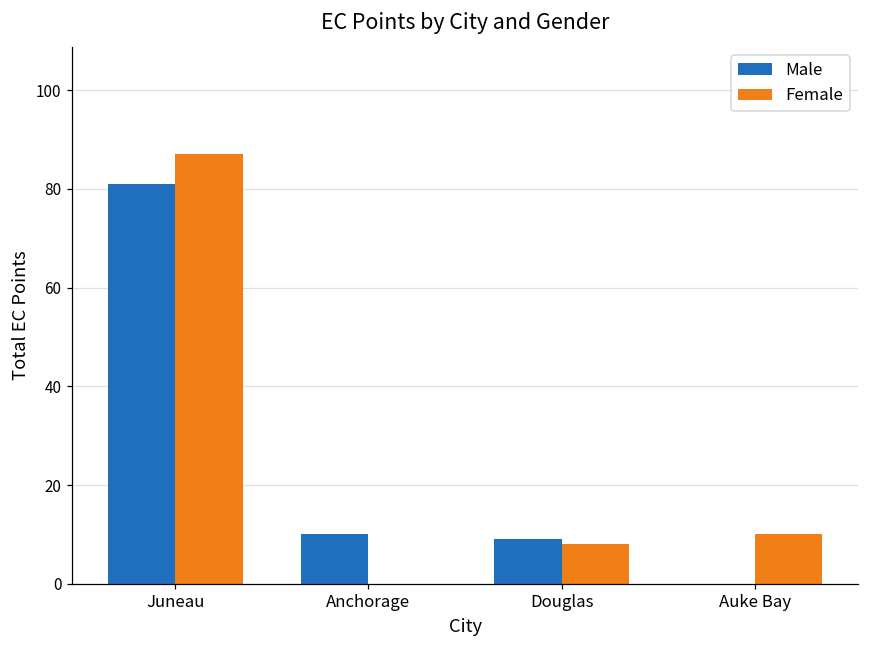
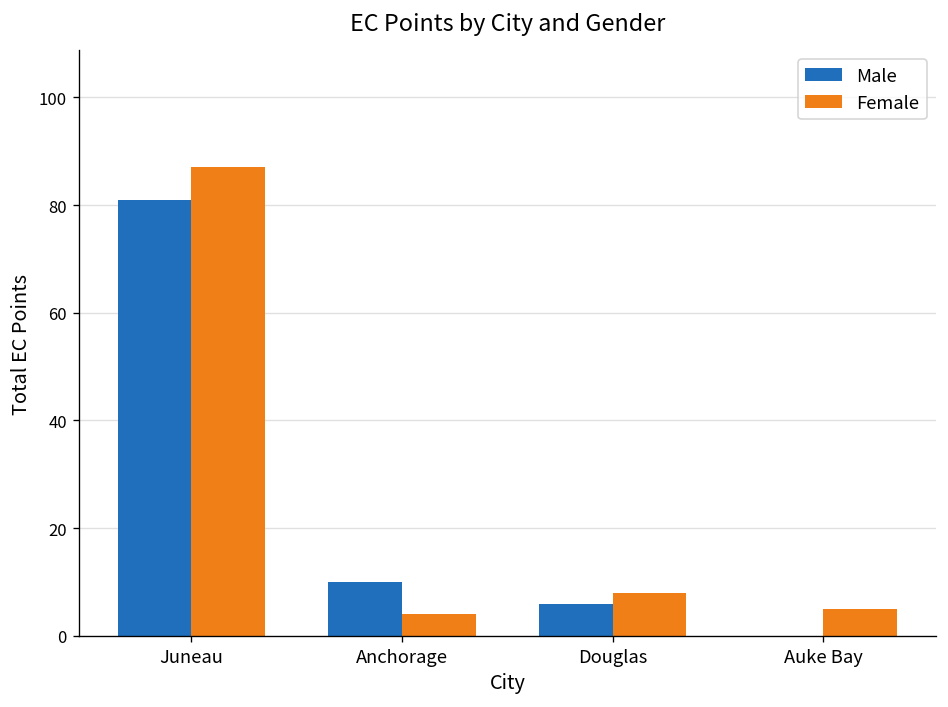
  {
    "Male": {
      "Juneau": 81,
      "Anchorage": 10,
-     "Douglas": 9,
+     "Douglas": 6,
      "Auke Bay": 0
    },
    "Female": {
      "Juneau": 87,
-     "Anchorage": 0,
+     "Anchorage": 4,
      "Douglas": 8,
-     "Auke Bay": 10
+     "Auke Bay": 5
    }
  }
